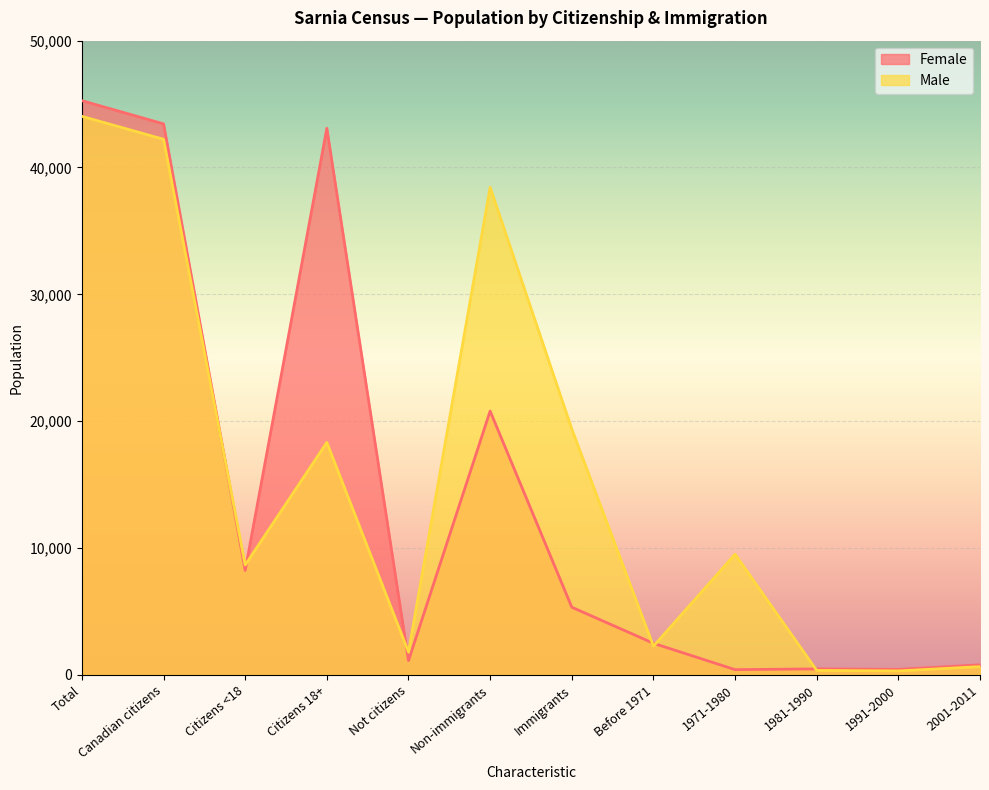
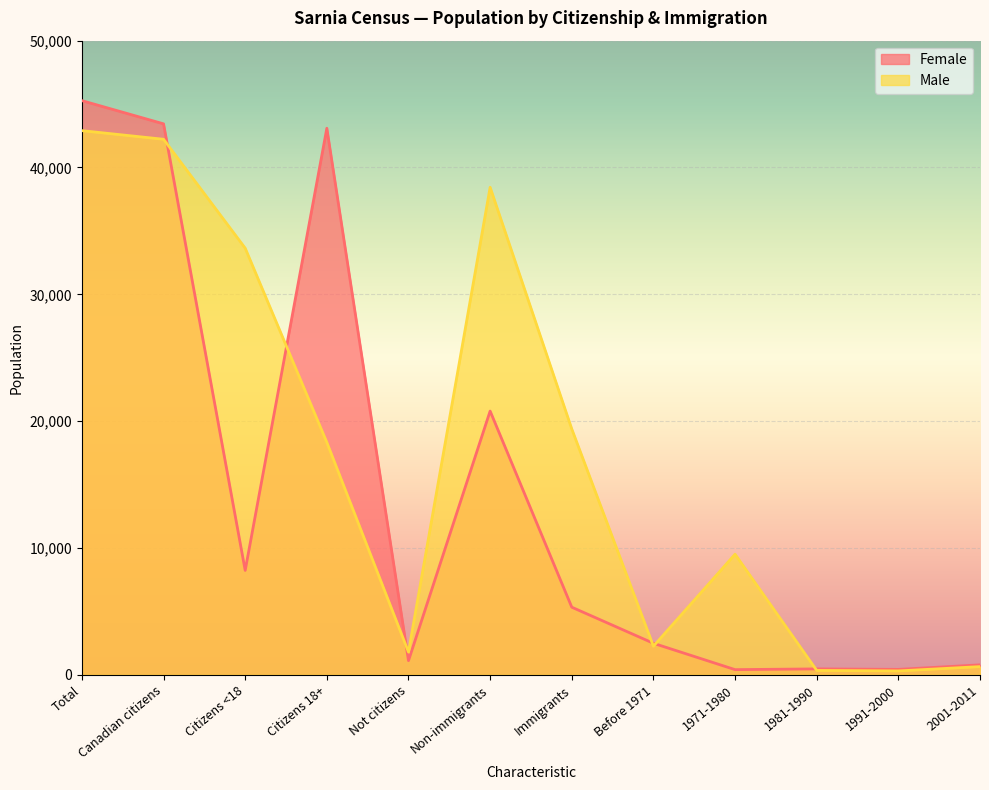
  {
    "Female": {
      "Total": "45,300",
      "Canadian citizens": "43,400",
      "Citizens <18": "8,200",
      "Citizens 18+": "43,100",
      "Not citizens": "1,100",
      "Non-immigrants": "20,800",
      "Immigrants": "5,300",
      "Before 1971": "2,500",
      "1971-1980": "400"
    },
    "Male": {
-     "Total": "44,000",
+     "Total": "42,900",
      "Canadian citizens": "42,200",
-     "Citizens <18": "8,700",
+     "Citizens <18": "33,600",
      "Citizens 18+": "18,300",
      "Not citizens": "1,800",
      "Non-immigrants": "38,400",
      "Immigrants": "19,400",
      "Before 1971": "2,300",
      "1971-1980": "9,500"
    }
  }
